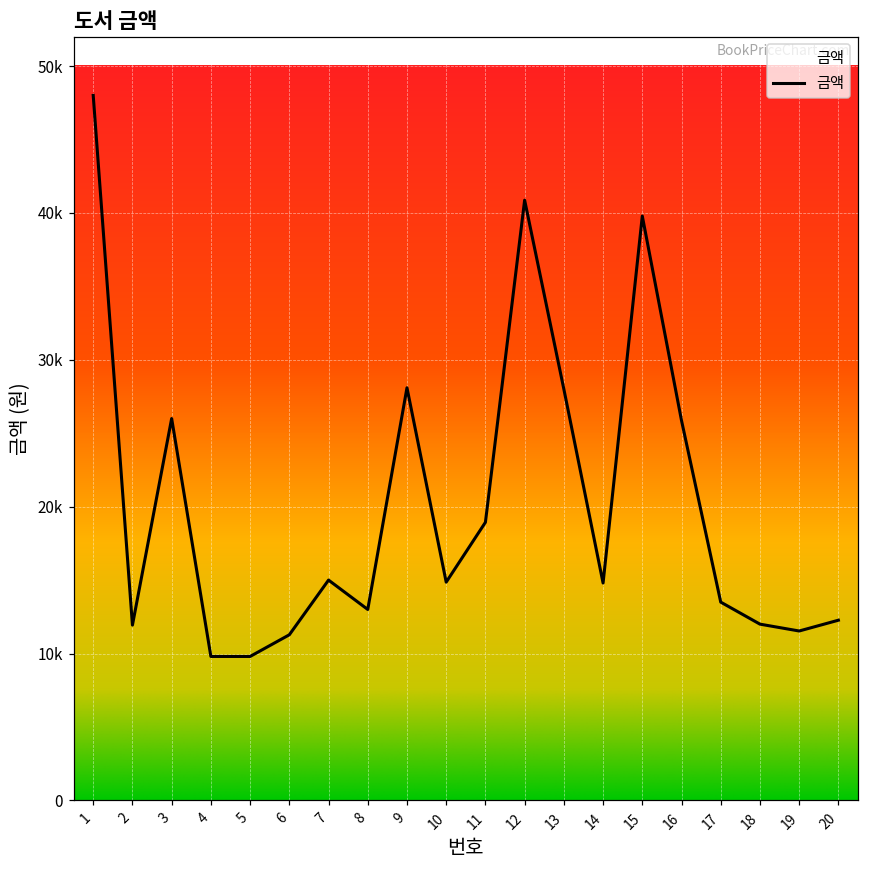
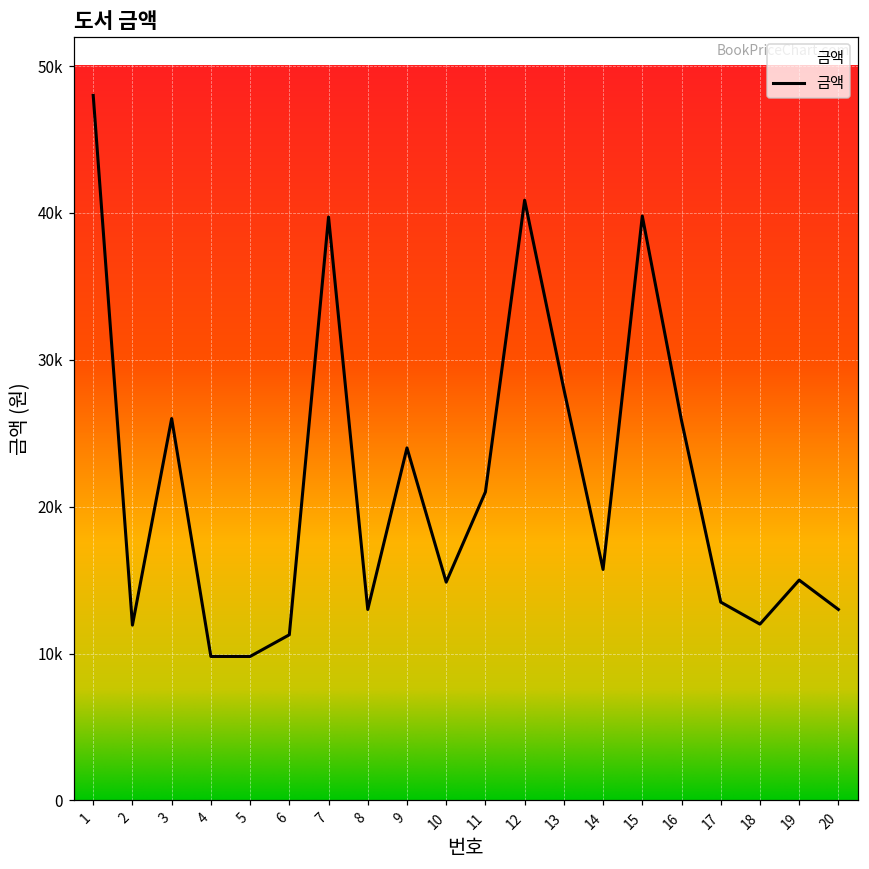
  {
    "1": 48000,
    "2": 11900,
    "3": 26000,
    "4": 9800,
    "5": 9800,
    "6": 11300,
-   "7": 15000,
+   "7": 39700,
    "8": 13000,
-   "9": 28100,
+   "9": 24000,
    "10": 14900,
-   "11": 18900,
+   "11": 21000,
    "12": 40900,
    "13": 28000,
-   "14": 14800,
+   "14": 15700,
    "15": 39800,
    "16": 25900,
    "17": 13500,
    "18": 12000,
-   "19": 11500,
-   "20": 12300
+   "19": 15000,
+   "20": 13000
  }
